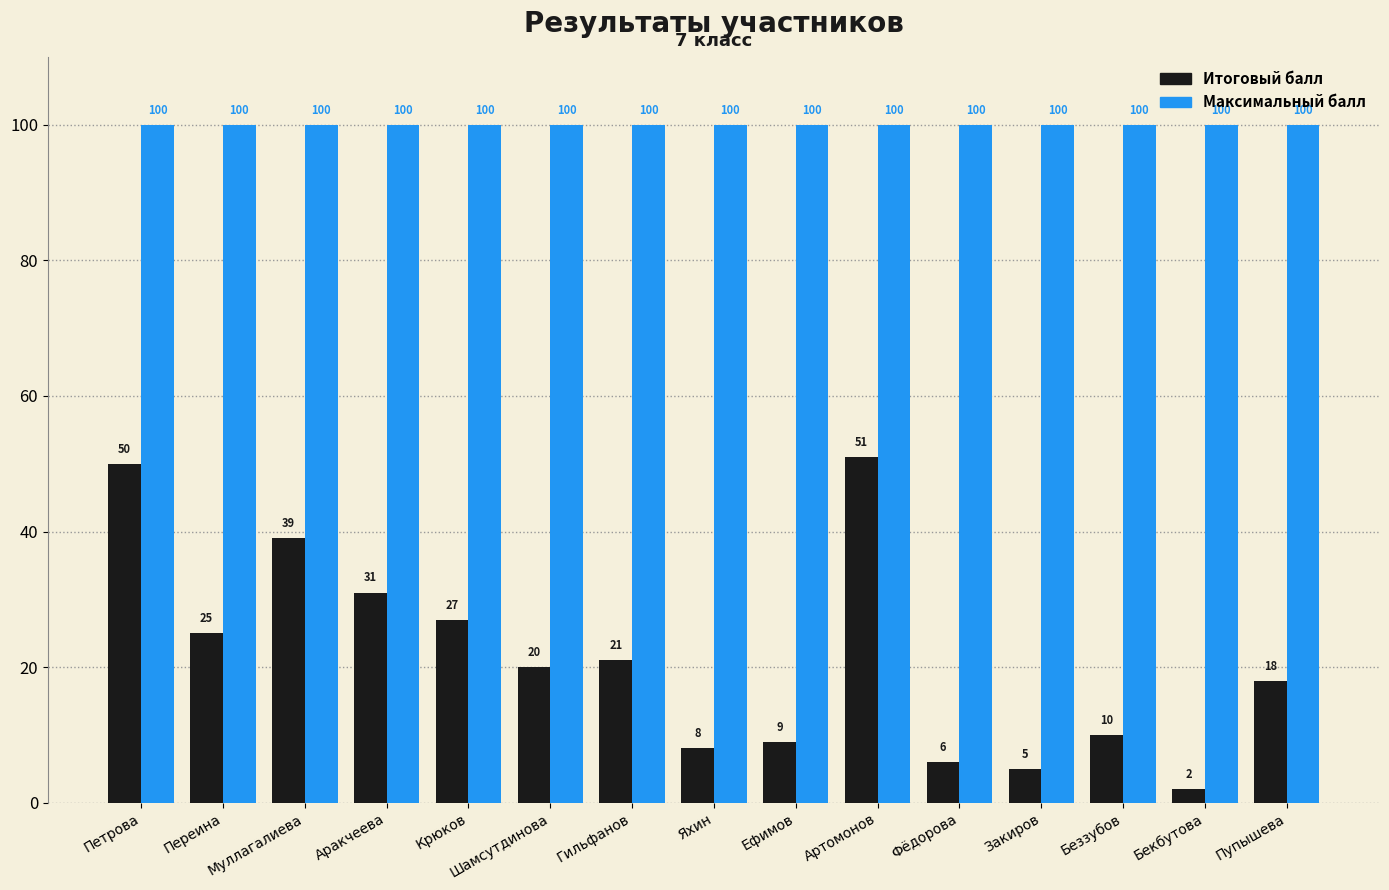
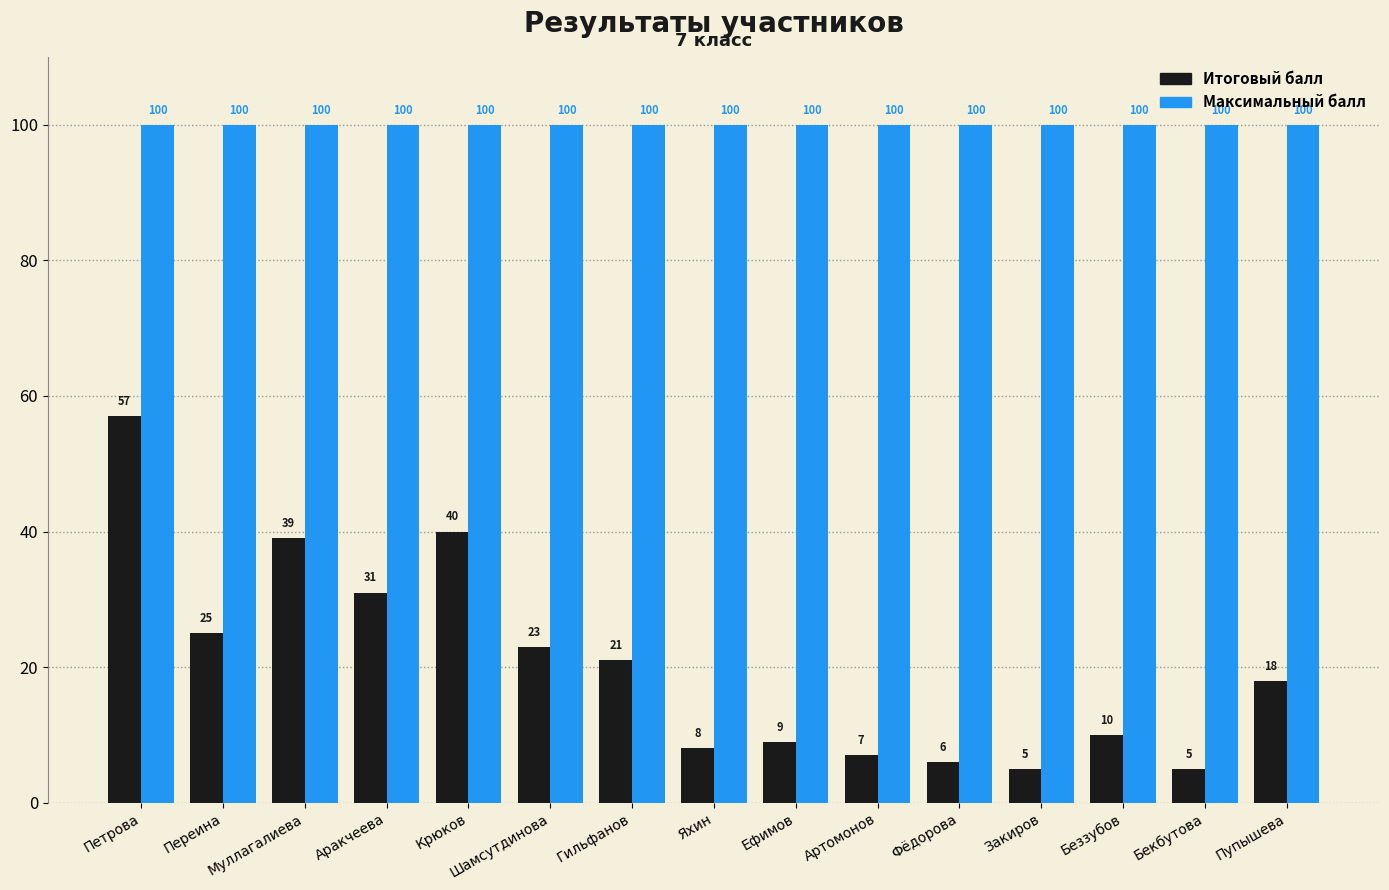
  {
    "Итоговый балл": {
-     "Петрова": 50,
+     "Петрова": 57,
      "Переина": 25,
      "Муллагалиева": 39,
      "Аракчеева": 31,
-     "Крюков": 27,
-     "Шамсутдинова": 20,
+     "Крюков": 40,
+     "Шамсутдинова": 23,
      "Гильфанов": 21,
      "Яхин": 8,
      "Ефимов": 9,
-     "Артомонов": 51,
+     "Артомонов": 7,
      "Фёдорова": 6,
      "Закиров": 5,
      "Беззубов": 10,
-     "Бекбутова": 2,
+     "Бекбутова": 5,
      "Пупышева": 18
    },
    "Максимальный балл": {
      "Петрова": 100,
      "Переина": 100,
      "Муллагалиева": 100,
      "Аракчеева": 100,
      "Крюков": 100,
      "Шамсутдинова": 100,
      "Гильфанов": 100,
      "Яхин": 100,
      "Ефимов": 100,
      "Артомонов": 100,
      "Фёдорова": 100,
      "Закиров": 100,
      "Беззубов": 100,
      "Бекбутова": 100,
      "Пупышева": 100
    }
  }
